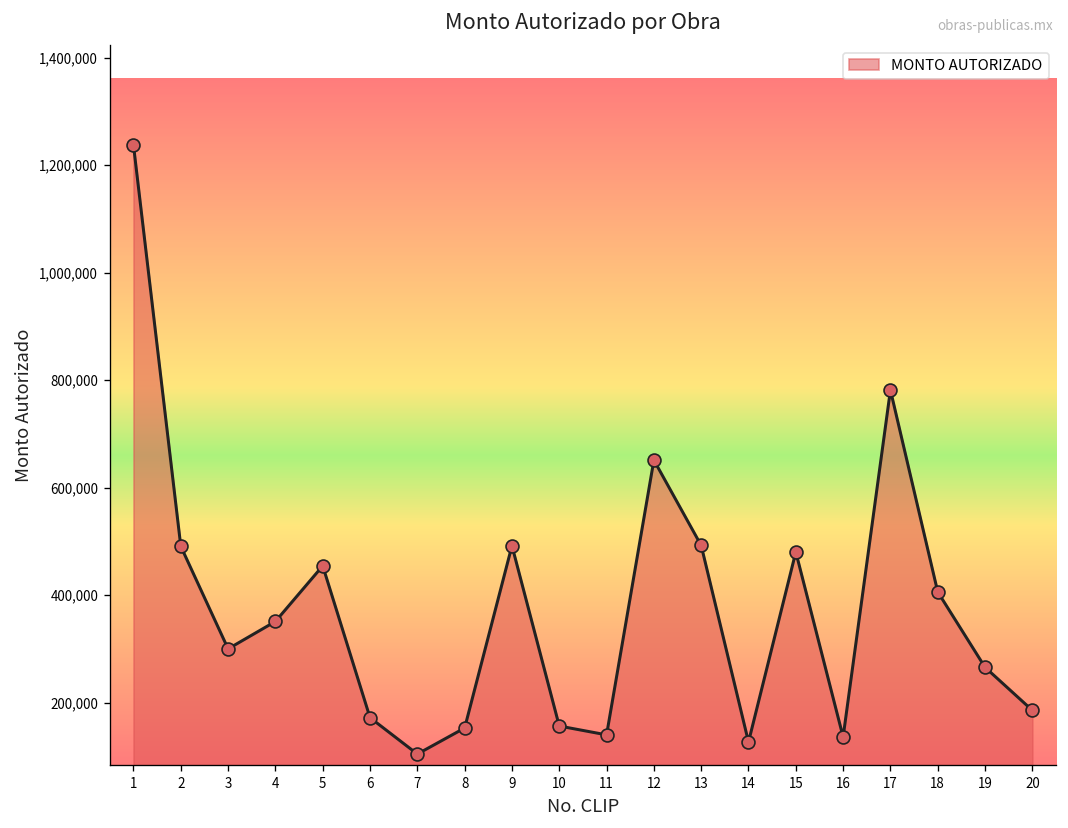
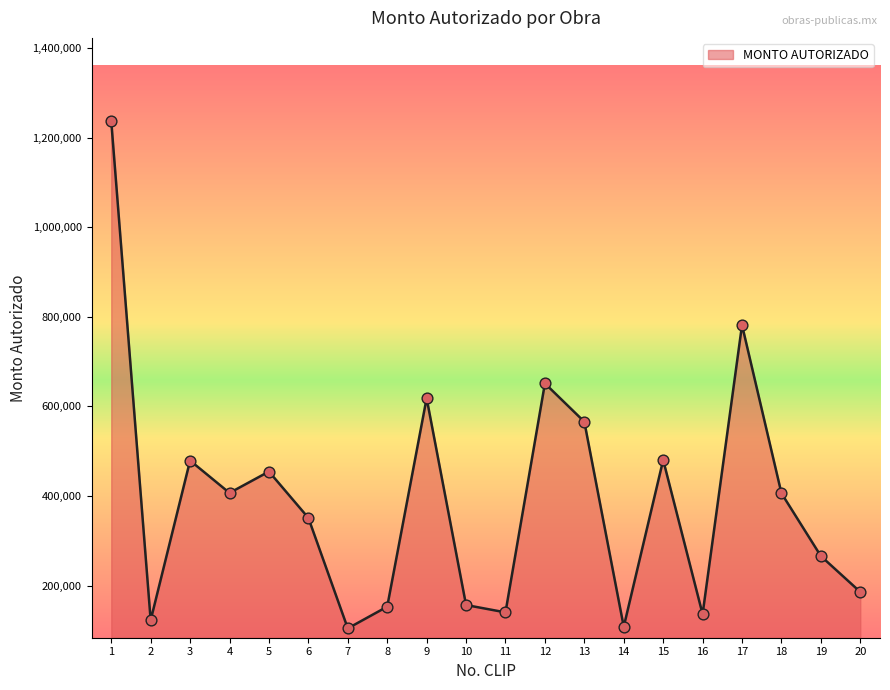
  {
    "1": "1,240,000",
-   "2": "490,000",
-   "3": "300,000",
-   "4": "350,000",
+   "2": "120,000",
+   "3": "480,000",
+   "4": "410,000",
    "5": "450,000",
-   "6": "170,000",
+   "6": "350,000",
    "7": "100,000",
    "8": "150,000",
-   "9": "490,000",
+   "9": "620,000",
    "10": "160,000",
    "11": "140,000",
    "12": "650,000",
-   "13": "490,000",
-   "14": "130,000",
+   "13": "570,000",
+   "14": "110,000",
    "15": "480,000",
    "16": "140,000",
    "17": "780,000",
    "18": "410,000",
    "19": "270,000",
    "20": "190,000"
  }
